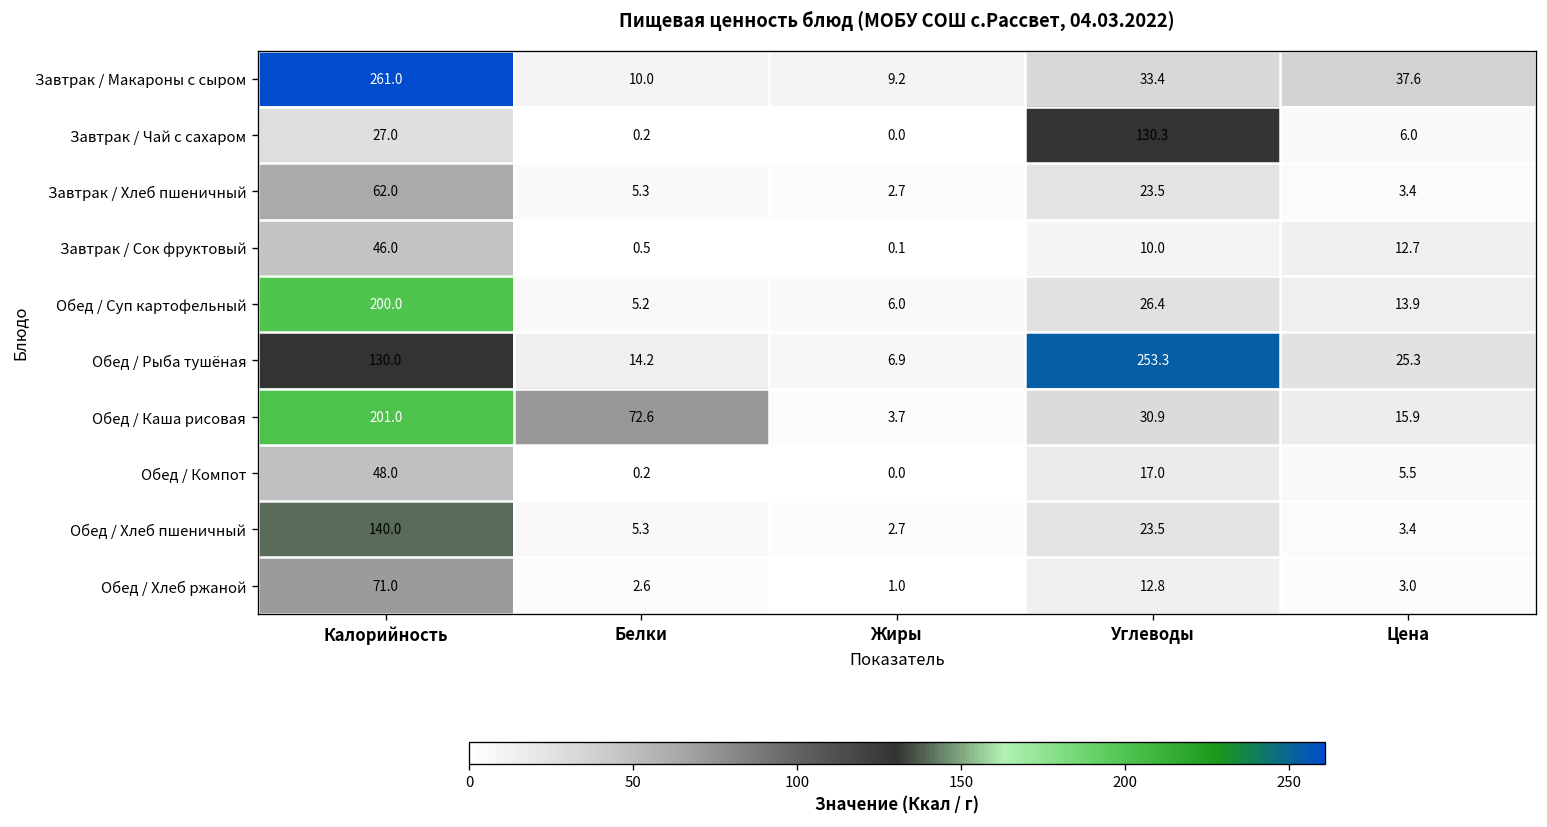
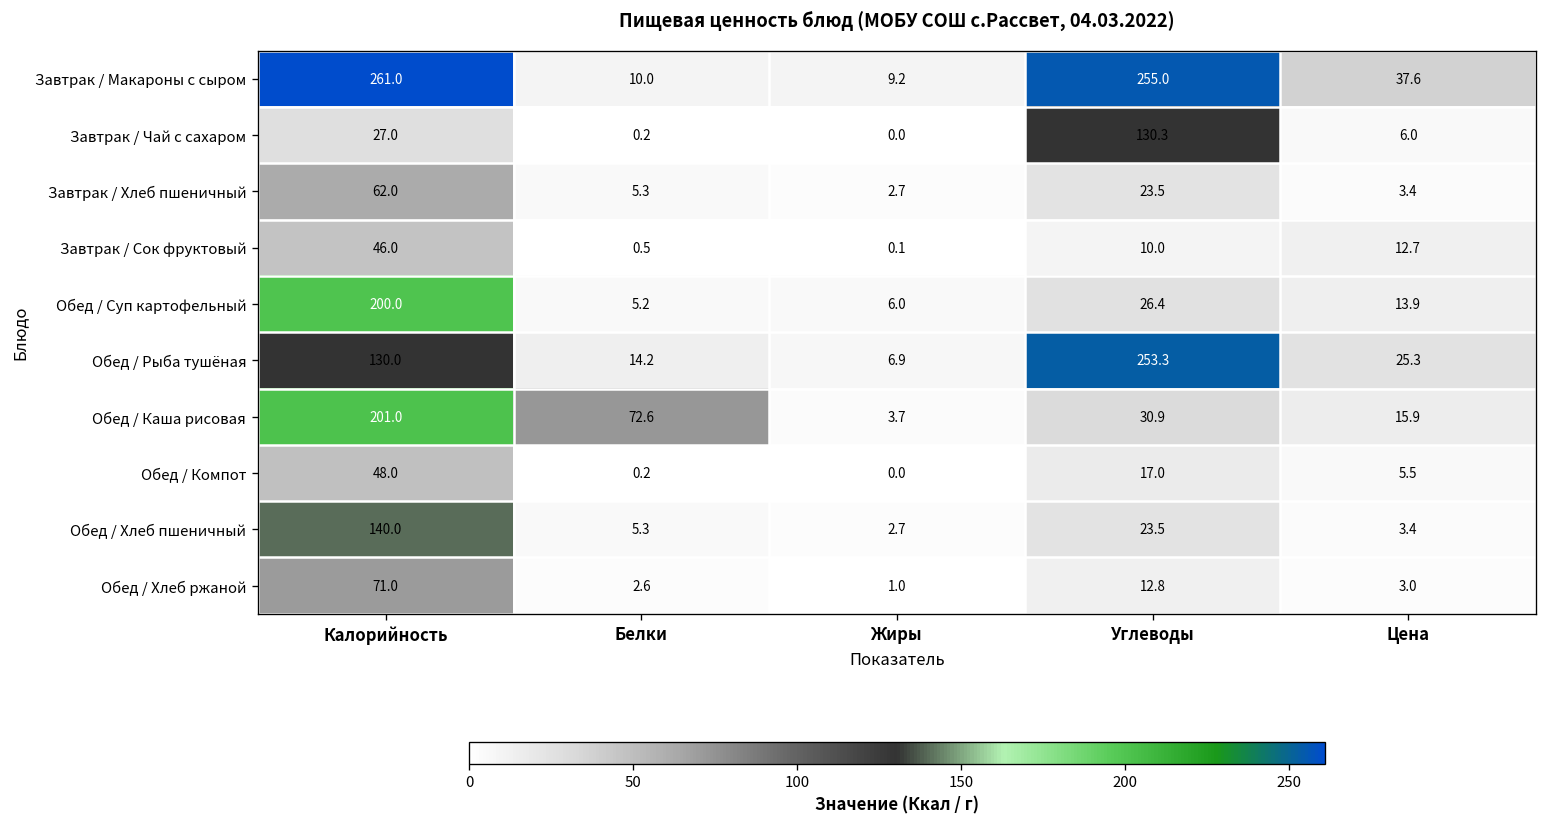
  {
    "Завтрак / Макароны с сыром": {
      "Калорийность": 261.0,
      "Белки": 10.0,
      "Жиры": 9.2,
-     "Углеводы": 33.4,
+     "Углеводы": 255.0,
      "Цена": 37.6
    },
    "Завтрак / Чай с сахаром": {
      "Калорийность": 27.0,
      "Белки": 0.2,
      "Жиры": 0.0,
      "Углеводы": 130.3,
      "Цена": 6.0
    },
    "Завтрак / Хлеб пшеничный": {
      "Калорийность": 62.0,
      "Белки": 5.3,
      "Жиры": 2.7,
      "Углеводы": 23.5,
      "Цена": 3.4
    },
    "Завтрак / Сок фруктовый": {
      "Калорийность": 46.0,
      "Белки": 0.5,
      "Жиры": 0.1,
      "Углеводы": 10.0,
      "Цена": 12.7
    },
    "Обед / Суп картофельный": {
      "Калорийность": 200.0,
      "Белки": 5.2,
      "Жиры": 6.0,
      "Углеводы": 26.4,
      "Цена": 13.9
    },
    "Обед / Рыба тушёная": {
      "Калорийность": 130.0,
      "Белки": 14.2,
      "Жиры": 6.9,
      "Углеводы": 253.3,
      "Цена": 25.3
    },
    "Обед / Каша рисовая": {
      "Калорийность": 201.0,
      "Белки": 72.6,
      "Жиры": 3.7,
      "Углеводы": 30.9,
      "Цена": 15.9
    },
    "Обед / Компот": {
      "Калорийность": 48.0,
      "Белки": 0.2,
      "Жиры": 0.0,
      "Углеводы": 17.0,
      "Цена": 5.5
    },
    "Обед / Хлеб пшеничный": {
      "Калорийность": 140.0,
      "Белки": 5.3,
      "Жиры": 2.7,
      "Углеводы": 23.5,
      "Цена": 3.4
    },
    "Обед / Хлеб ржаной": {
      "Калорийность": 71.0,
      "Белки": 2.6,
      "Жиры": 1.0,
      "Углеводы": 12.8,
      "Цена": 3.0
    }
  }
